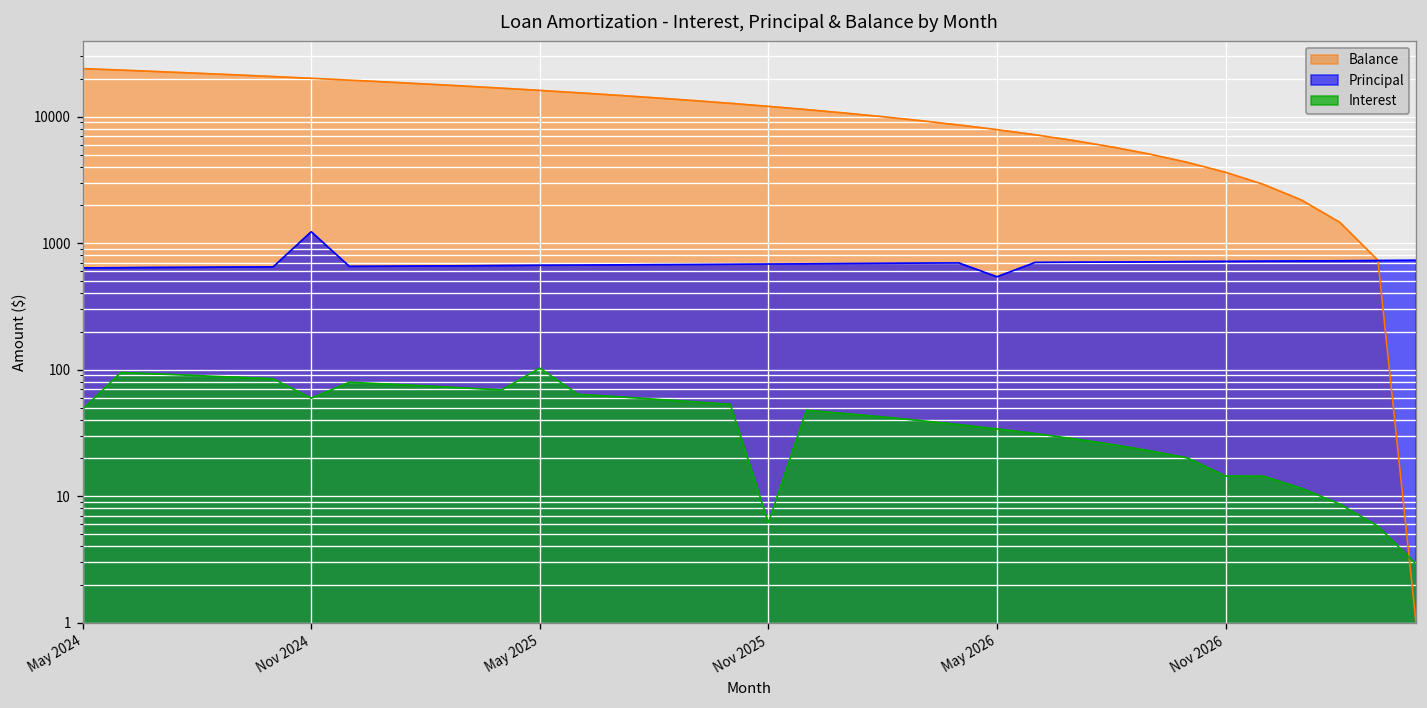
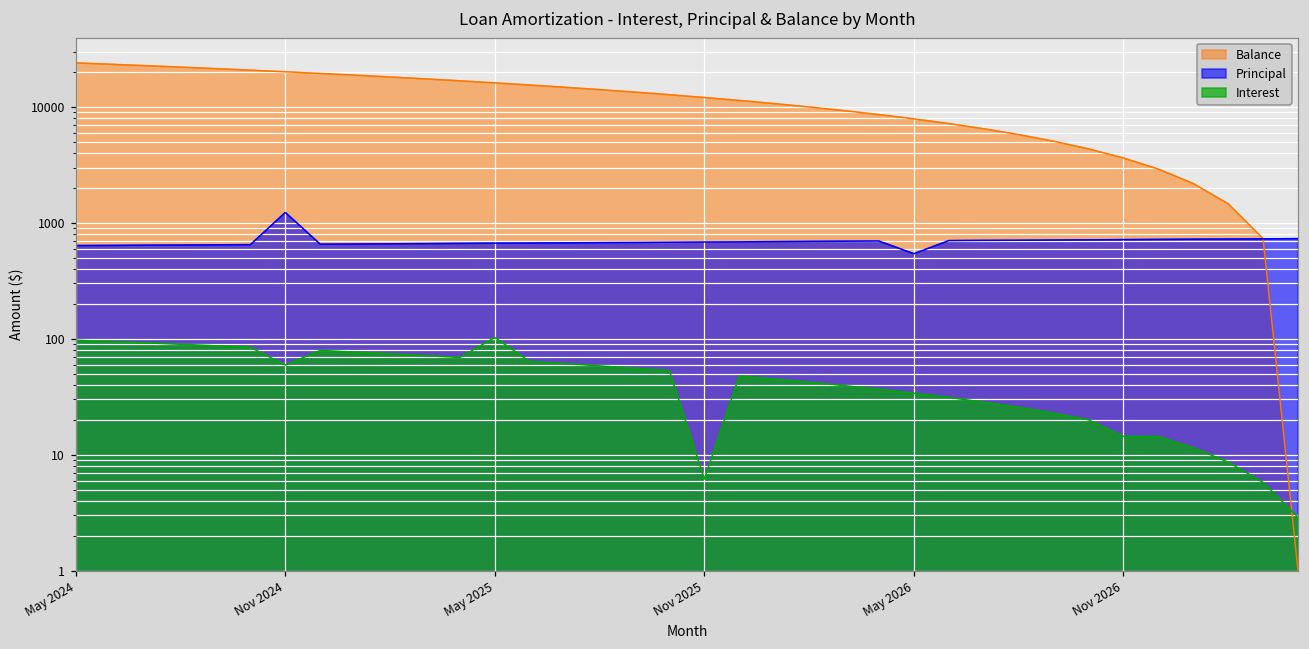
  {
    "Balance": {
      "May 2024": 24000,
      "Nov 2024": 20000,
      "May 2025": 16000,
      "Nov 2025": 12000,
      "May 2026": 8000,
      "Nov 2026": 3600
    },
    "Principal": {
      "May 2024": 600,
      "Nov 2024": 1200,
      "May 2025": 700,
      "Nov 2025": 700,
      "May 2026": 500,
      "Nov 2026": 700
    },
    "Interest": {
-     "May 2024": 50,
+     "May 2024": 100,
      "Nov 2024": 60,
      "May 2025": 100,
      "Nov 2025": 6,
      "May 2026": 34,
      "Nov 2026": 14
    }
  }
